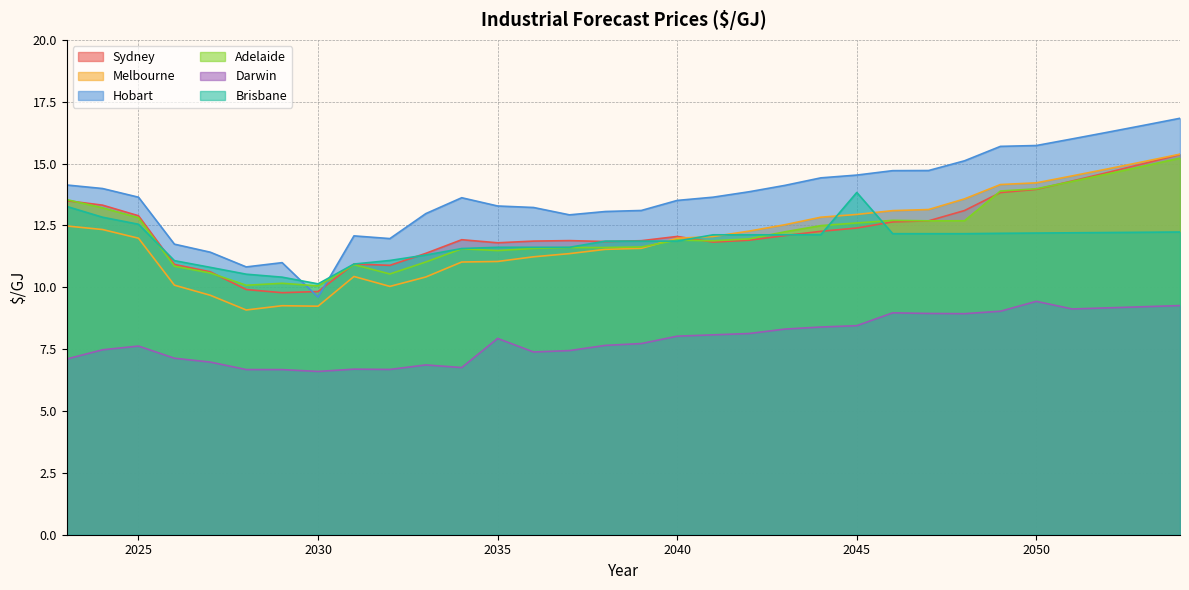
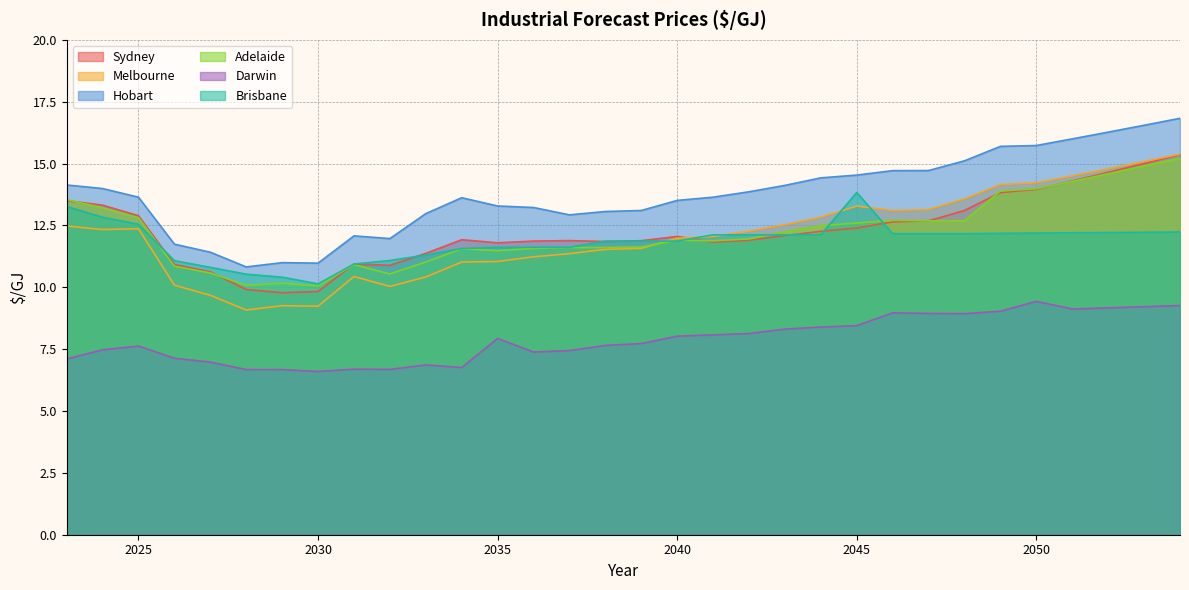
  {
    "Sydney": {
      "2030": 9.8,
      "2035": 11.8,
      "2045": 12.4
    },
    "Melbourne": {
-     "2025": 12.0,
+     "2025": 12.4,
      "2030": 9.2,
      "2035": 11.0,
-     "2045": 12.9,
+     "2045": 13.3,
      "2050": 14.2
    },
    "Hobart": {
      "2025": 13.6,
-     "2030": 9.6,
+     "2030": 11.0,
      "2035": 13.3,
      "2040": 13.5,
      "2045": 14.5,
      "2050": 15.7
    },
    "Adelaide": {
      "2035": 11.5,
      "2045": 12.6
    },
    "Darwin": {
      "2025": 7.6,
      "2030": 6.6,
      "2035": 7.9,
      "2040": 8.0,
      "2045": 8.4,
      "2050": 9.4
    },
    "Brisbane": {
      "2025": 12.5,
      "2035": 11.6,
      "2045": 13.8,
      "2050": 12.2
    }
  }
